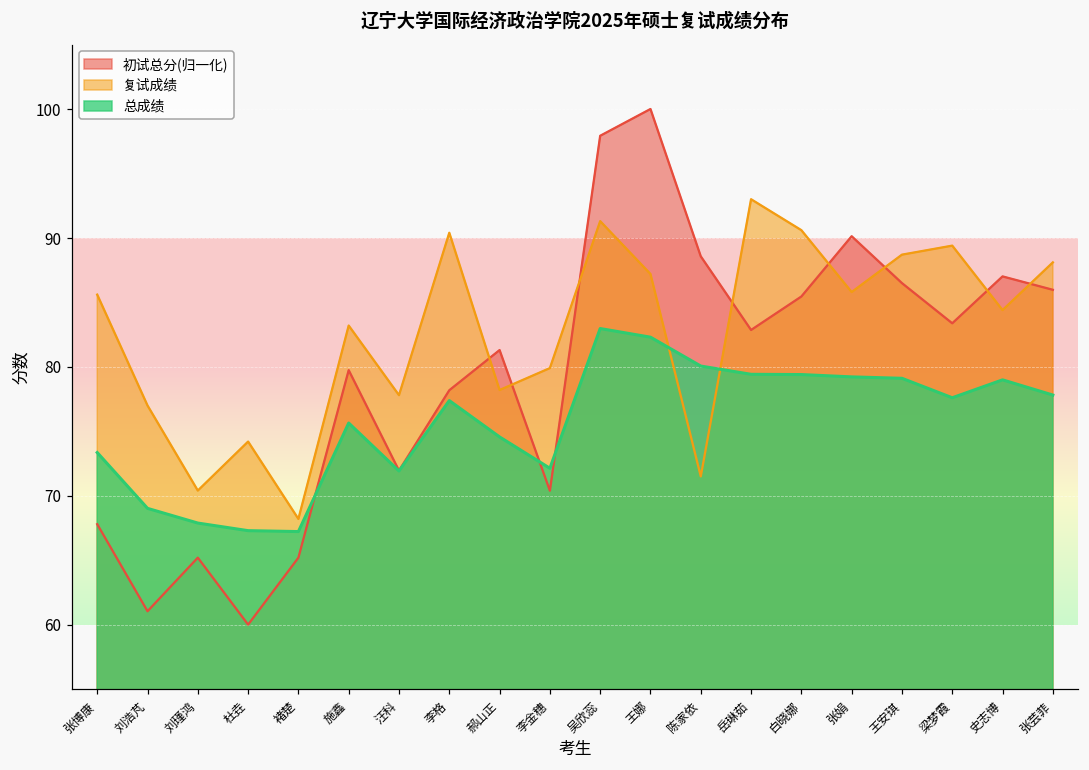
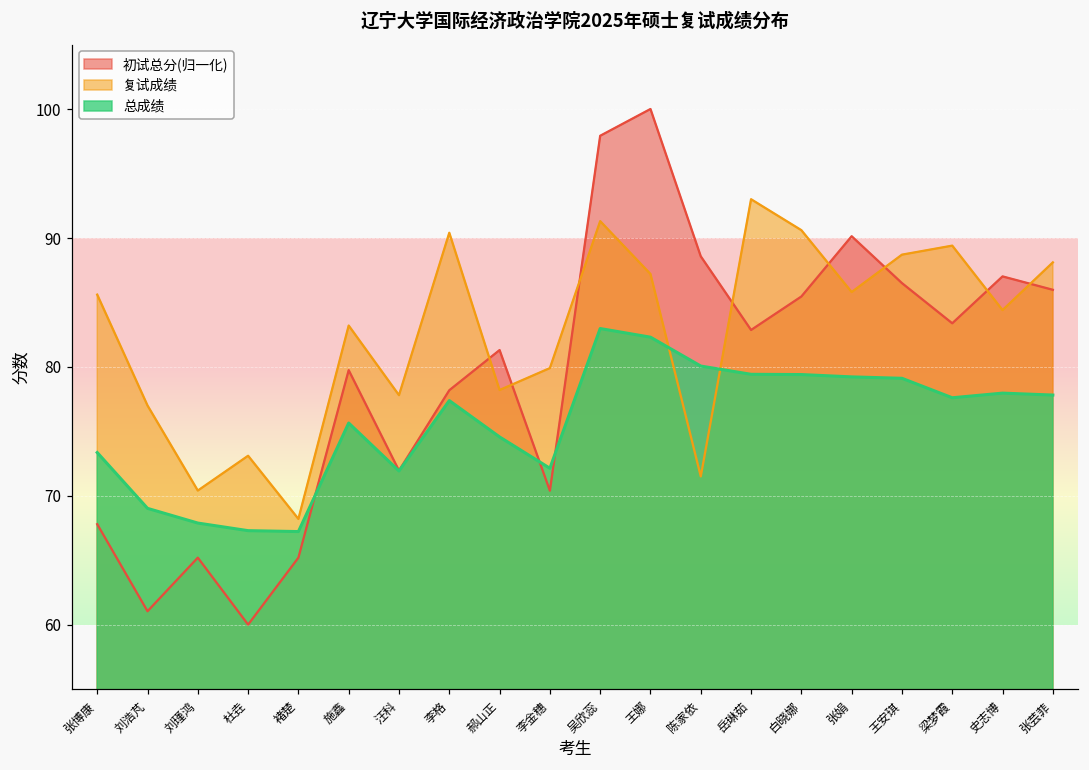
  {
    "初试总分(归一化)": {
      "张博康": 67.8,
      "刘浩芃": 61.0,
      "刘瑾鸿": 65.2,
      "杜垚": 60.0,
      "褚楚": 65.2,
      "施鑫": 79.7,
      "李格": 78.2,
      "郝山正": 81.3,
      "李金穗": 70.4,
      "吴欣蕊": 97.9,
      "王娜": 100.0,
      "陈家依": 88.6,
      "岳琳茹": 82.9,
      "白晓娜": 85.5,
      "张娟": 90.1,
      "王安琪": 86.5,
      "梁梦霞": 83.4,
      "史志博": 87.0,
      "张芸菲": 86.0
    },
    "复试成绩": {
      "张博康": 85.6,
      "刘浩芃": 77.0,
      "刘瑾鸿": 70.4,
-     "杜垚": 74.2,
+     "杜垚": 73.1,
      "褚楚": 68.2,
      "施鑫": 83.2,
      "汪科": 77.8,
      "李格": 90.4,
      "郝山正": 78.2,
      "李金穗": 79.9,
      "吴欣蕊": 91.3,
      "王娜": 87.2,
      "陈家依": 71.5,
      "岳琳茹": 93.0,
      "白晓娜": 90.6,
      "张娟": 85.8,
      "王安琪": 88.7,
      "梁梦霞": 89.4,
      "史志博": 84.4,
      "张芸菲": 88.1
    },
    "总成绩": {
      "张博康": 73.4,
      "刘浩芃": 69.0,
      "刘瑾鸿": 67.9,
      "杜垚": 67.3,
      "褚楚": 67.2,
      "施鑫": 75.6,
      "李格": 77.4,
      "郝山正": 74.6,
      "李金穗": 72.1,
      "吴欣蕊": 83.0,
      "王娜": 82.3,
      "陈家依": 80.1,
      "岳琳茹": 79.4,
      "白晓娜": 79.4,
      "张娟": 79.2,
      "王安琪": 79.1,
      "梁梦霞": 77.6,
-     "史志博": 79.0,
+     "史志博": 78.0,
      "张芸菲": 77.8
    }
  }
